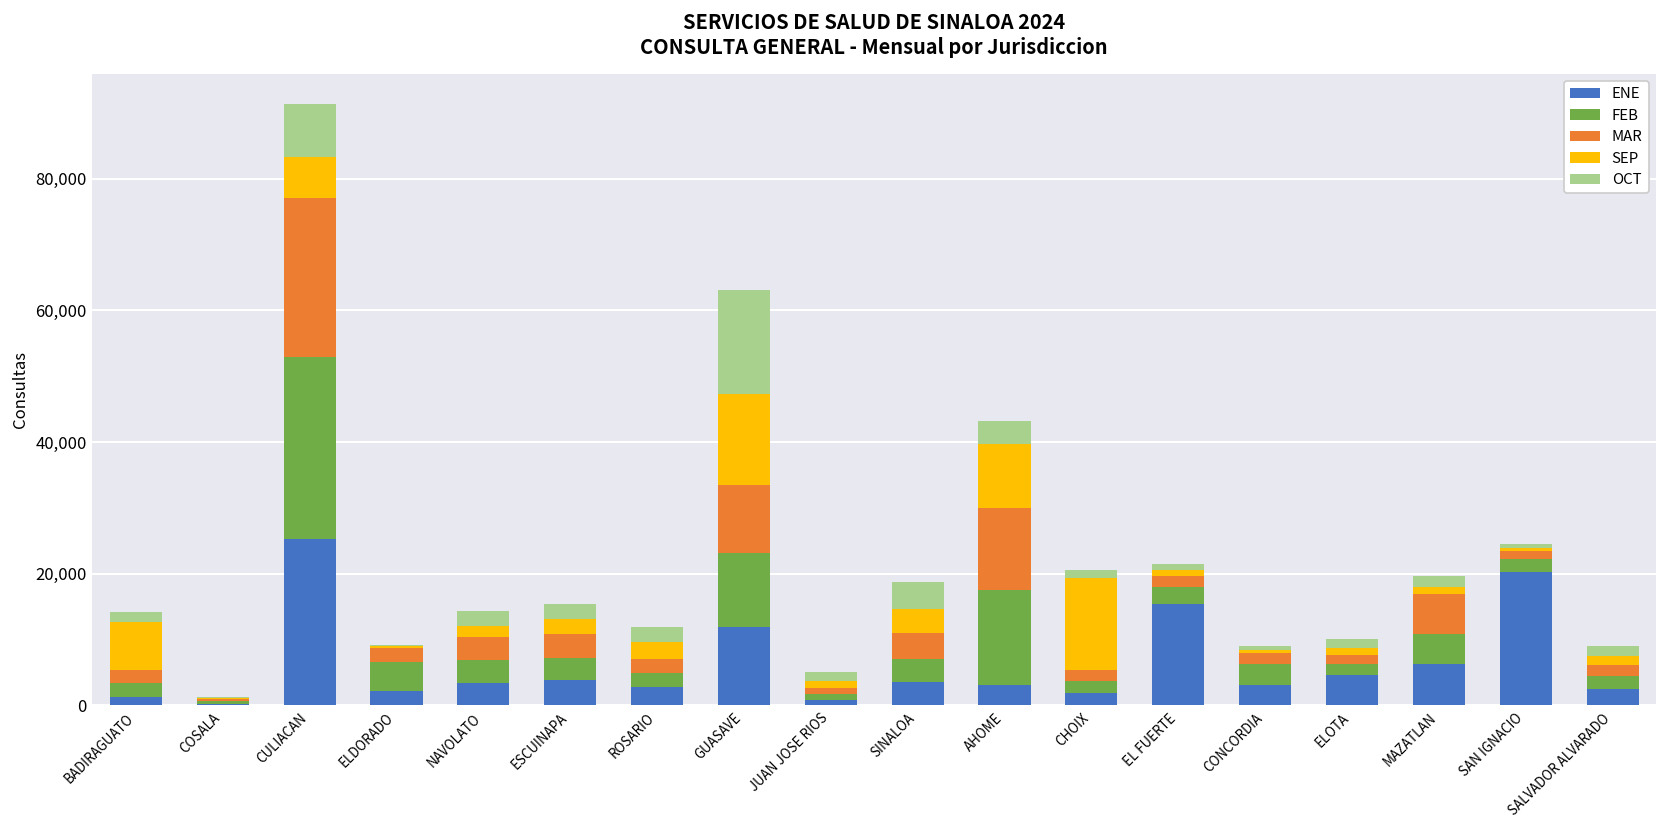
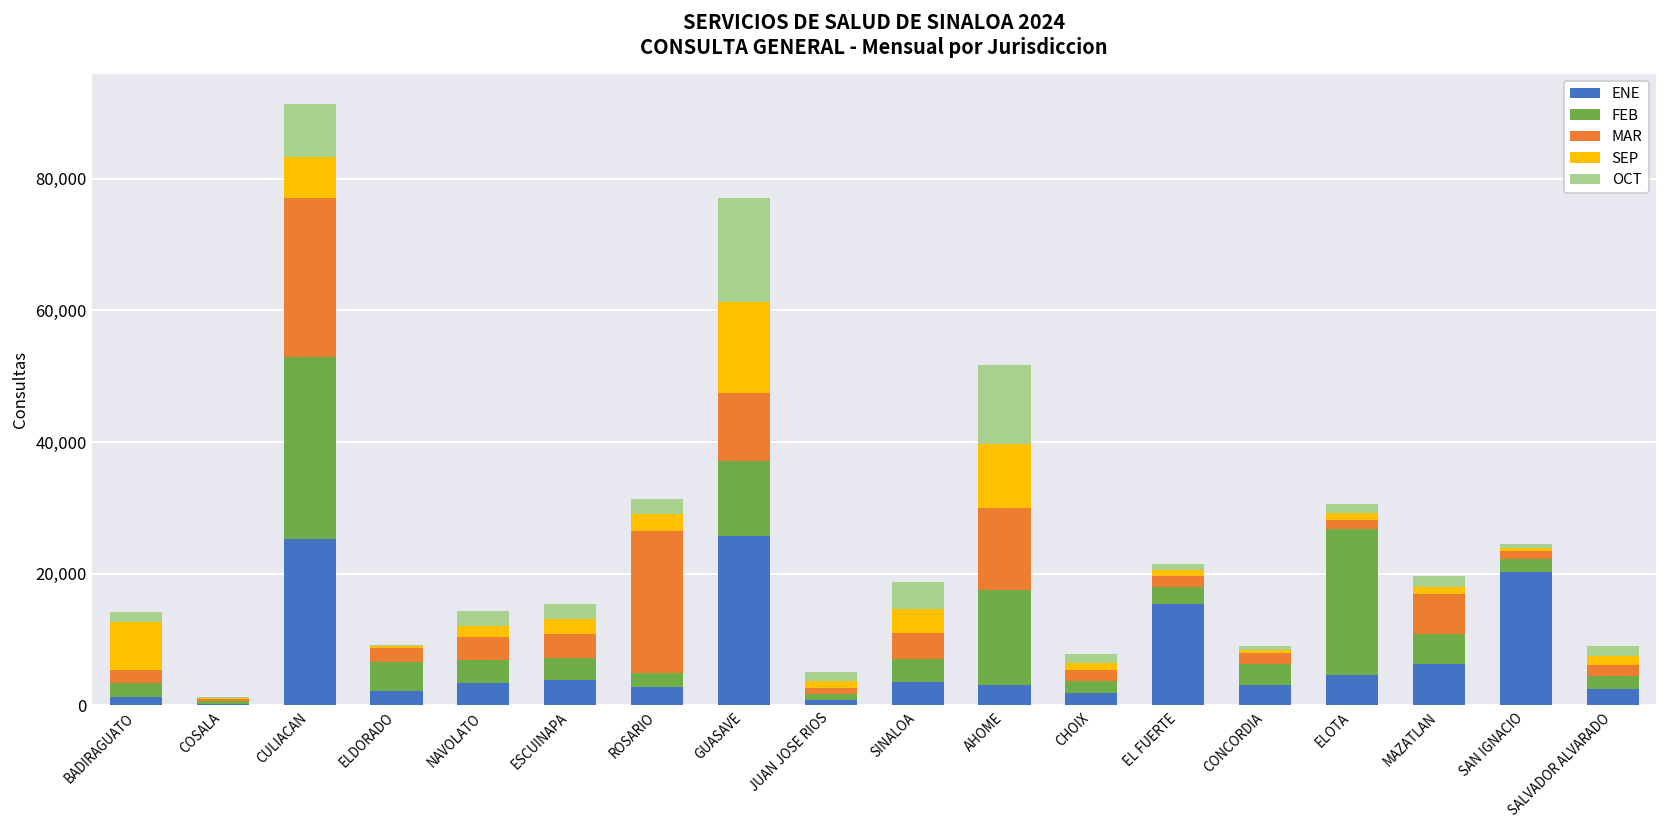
  {
    "ENE": {
      "BADIRAGUATO": "1,000",
      "CULIACAN": "25,000",
      "ELDORADO": "2,000",
      "NAVOLATO": "3,000",
      "ESCUINAPA": "4,000",
      "ROSARIO": "3,000",
-     "GUASAVE": "12,000",
+     "GUASAVE": "26,000",
      "JUAN JOSE RIOS": "1,000",
      "SINALOA": "4,000",
      "AHOME": "3,000",
      "CHOIX": "2,000",
      "EL FUERTE": "15,000",
      "CONCORDIA": "3,000",
      "ELOTA": "5,000",
      "MAZATLAN": "6,000",
      "SAN IGNACIO": "20,000",
      "SALVADOR ALVARADO": "3,000"
    },
    "FEB": {
      "BADIRAGUATO": "2,000",
      "CULIACAN": "28,000",
      "ELDORADO": "4,000",
      "NAVOLATO": "4,000",
      "ESCUINAPA": "3,000",
      "ROSARIO": "2,000",
      "GUASAVE": "11,000",
      "JUAN JOSE RIOS": "1,000",
      "SINALOA": "4,000",
      "AHOME": "14,000",
      "CHOIX": "2,000",
      "EL FUERTE": "3,000",
      "CONCORDIA": "3,000",
-     "ELOTA": "2,000",
+     "ELOTA": "22,000",
      "MAZATLAN": "5,000",
      "SAN IGNACIO": "2,000",
      "SALVADOR ALVARADO": "2,000"
    },
    "MAR": {
      "BADIRAGUATO": "2,000",
      "CULIACAN": "24,000",
      "ELDORADO": "2,000",
      "NAVOLATO": "3,000",
      "ESCUINAPA": "4,000",
-     "ROSARIO": "2,000",
+     "ROSARIO": "22,000",
      "GUASAVE": "10,000",
      "JUAN JOSE RIOS": "1,000",
      "SINALOA": "4,000",
      "AHOME": "12,000",
      "CHOIX": "2,000",
      "EL FUERTE": "2,000",
      "CONCORDIA": "2,000",
      "ELOTA": "1,000",
      "MAZATLAN": "6,000",
      "SAN IGNACIO": "1,000",
      "SALVADOR ALVARADO": "2,000"
    },
    "SEP": {
      "BADIRAGUATO": "7,000",
      "CULIACAN": "6,000",
      "NAVOLATO": "2,000",
      "ESCUINAPA": "2,000",
      "ROSARIO": "3,000",
      "GUASAVE": "14,000",
      "JUAN JOSE RIOS": "1,000",
      "SINALOA": "4,000",
      "AHOME": "10,000",
-     "CHOIX": "14,000",
+     "CHOIX": "1,000",
      "EL FUERTE": "1,000",
      "CONCORDIA": "0",
      "ELOTA": "1,000",
      "MAZATLAN": "1,000",
      "SAN IGNACIO": "0",
      "SALVADOR ALVARADO": "1,000"
    },
    "OCT": {
      "BADIRAGUATO": "2,000",
      "CULIACAN": "8,000",
      "NAVOLATO": "2,000",
      "ESCUINAPA": "2,000",
      "ROSARIO": "2,000",
      "GUASAVE": "16,000",
      "JUAN JOSE RIOS": "1,000",
      "SINALOA": "4,000",
-     "AHOME": "3,000",
+     "AHOME": "12,000",
      "CHOIX": "1,000",
      "EL FUERTE": "1,000",
      "CONCORDIA": "1,000",
      "ELOTA": "1,000",
      "MAZATLAN": "2,000",
      "SAN IGNACIO": "1,000",
      "SALVADOR ALVARADO": "2,000"
    }
  }
